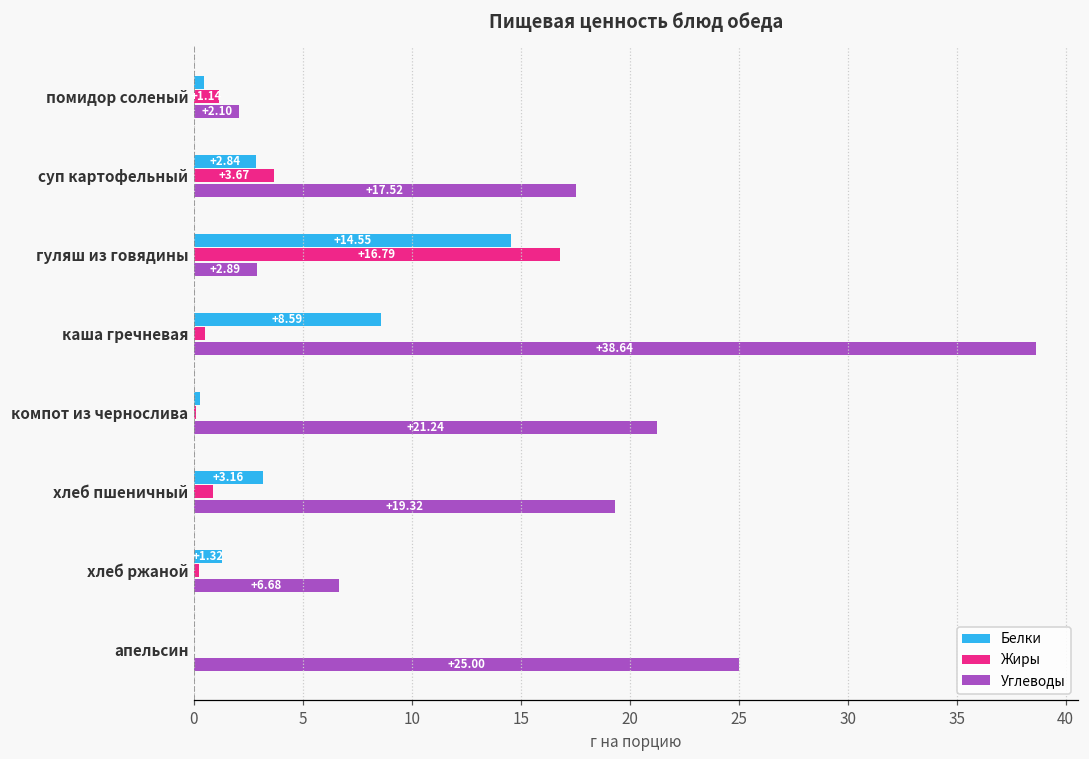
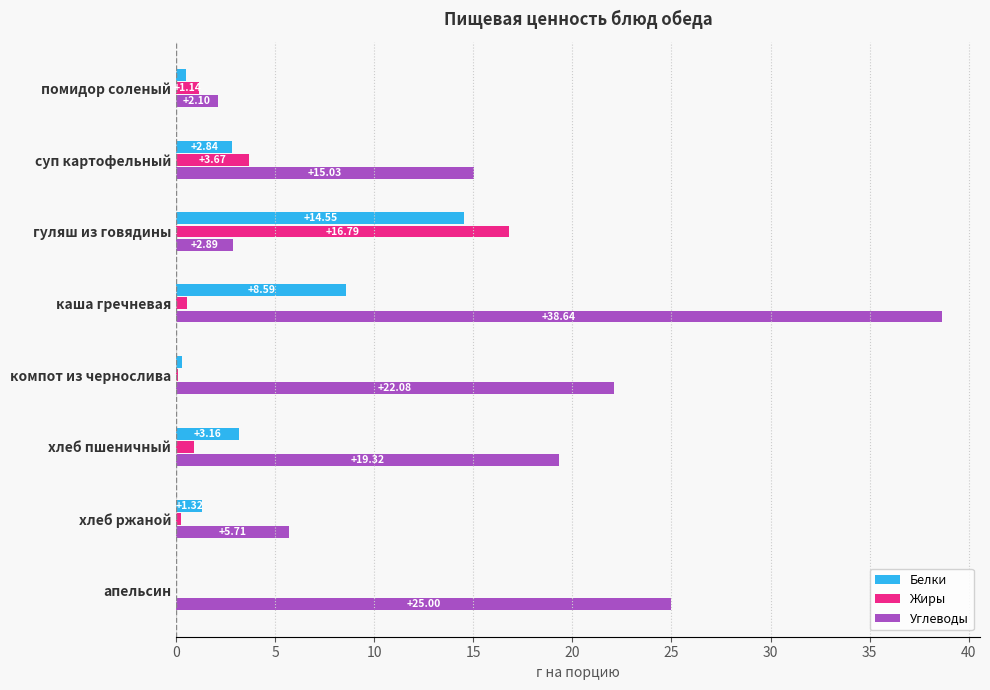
  {
    "Белки": {
      "суп картофельный": "+2.84",
      "гуляш из говядины": "+14.55",
      "каша гречневая": "+8.59",
      "хлеб пшеничный": "+3.16",
      "хлеб ржаной": "+1.32"
    },
    "Жиры": {
      "помидор соленый": "+1.14",
      "суп картофельный": "+3.67",
      "гуляш из говядины": "+16.79"
    },
    "Углеводы": {
      "помидор соленый": "+2.10",
-     "суп картофельный": "+17.52",
+     "суп картофельный": "+15.03",
      "гуляш из говядины": "+2.89",
      "каша гречневая": "+38.64",
-     "компот из чернослива": "+21.24",
+     "компот из чернослива": "+22.08",
      "хлеб пшеничный": "+19.32",
-     "хлеб ржаной": "+6.68",
+     "хлеб ржаной": "+5.71",
      "апельсин": "+25.00"
    }
  }
